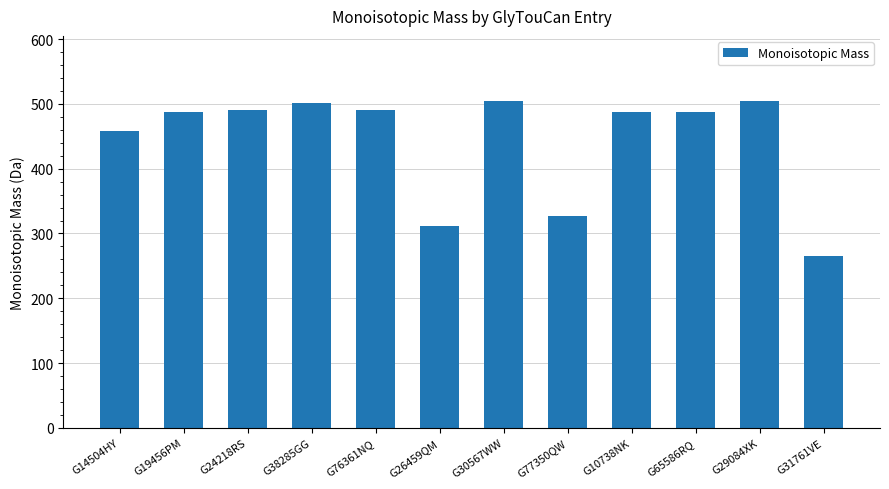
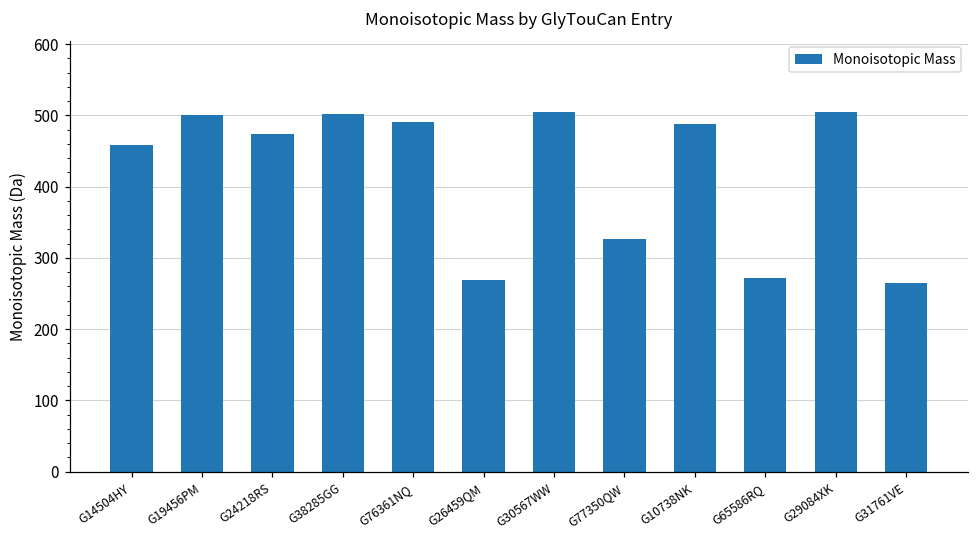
  {
    "G14504HY": 460,
-   "G19456PM": 490,
-   "G24218RS": 490,
+   "G19456PM": 500,
+   "G24218RS": 470,
    "G38285GG": 500,
    "G76361NQ": 490,
-   "G26459QM": 310,
+   "G26459QM": 270,
    "G30567WW": 500,
    "G77350QW": 330,
    "G10738NK": 490,
-   "G65586RQ": 490,
+   "G65586RQ": 270,
    "G29084XK": 500,
    "G31761VE": 270
  }
